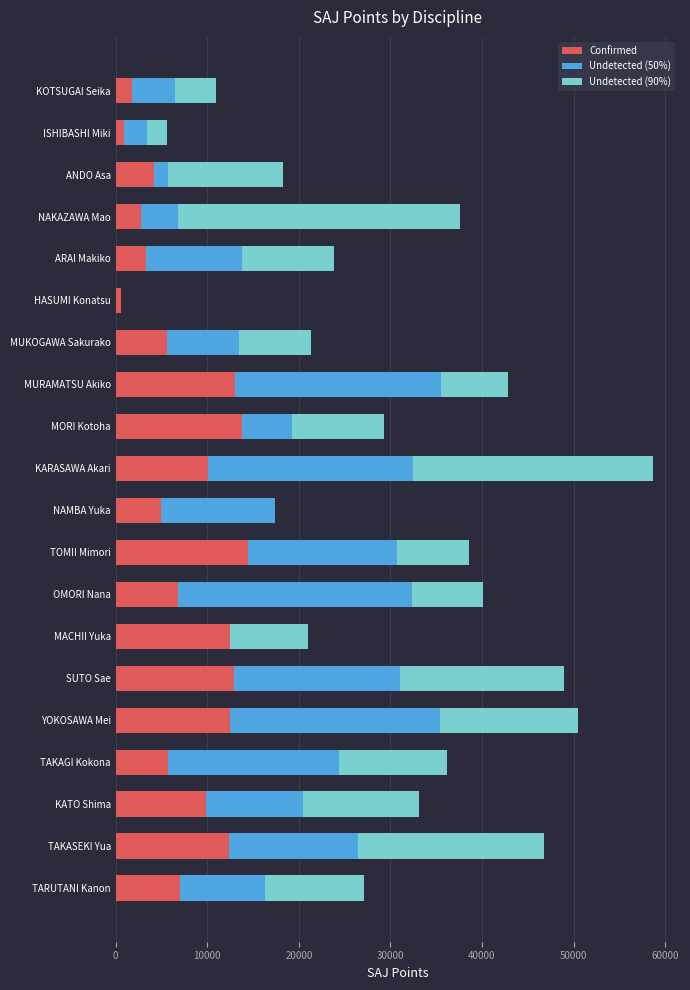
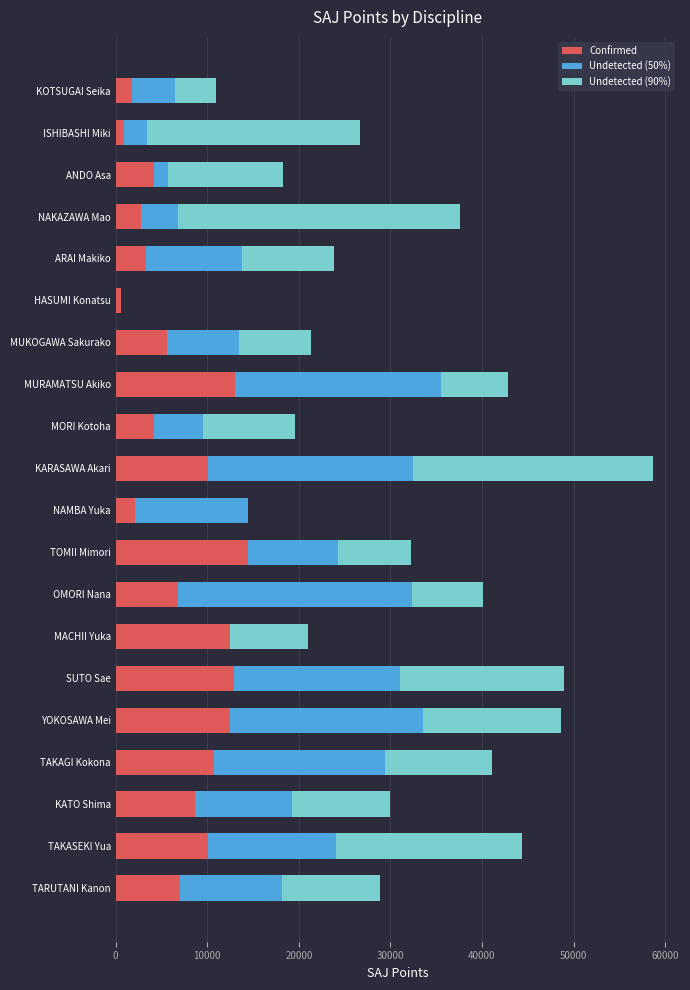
  {
    "Confirmed": {
      "KOTSUGAI Seika": 2000,
      "ISHIBASHI Miki": 1000,
      "ANDO Asa": 4000,
      "NAKAZAWA Mao": 3000,
      "ARAI Makiko": 3000,
      "HASUMI Konatsu": 1000,
      "MUKOGAWA Sakurako": 6000,
      "MURAMATSU Akiko": 13000,
-     "MORI Kotoha": 14000,
+     "MORI Kotoha": 4000,
      "KARASAWA Akari": 10000,
-     "NAMBA Yuka": 5000,
+     "NAMBA Yuka": 2000,
      "TOMII Mimori": 14000,
      "OMORI Nana": 7000,
      "MACHII Yuka": 13000,
      "SUTO Sae": 13000,
      "YOKOSAWA Mei": 12000,
-     "TAKAGI Kokona": 6000,
-     "KATO Shima": 10000,
-     "TAKASEKI Yua": 12000,
+     "TAKAGI Kokona": 11000,
+     "KATO Shima": 9000,
+     "TAKASEKI Yua": 10000,
      "TARUTANI Kanon": 7000
    },
    "Undetected (50%)": {
      "KOTSUGAI Seika": 5000,
      "ISHIBASHI Miki": 2000,
      "ANDO Asa": 2000,
      "NAKAZAWA Mao": 4000,
      "ARAI Makiko": 10000,
      "HASUMI Konatsu": 0,
      "MUKOGAWA Sakurako": 8000,
      "MURAMATSU Akiko": 22000,
      "MORI Kotoha": 5000,
      "KARASAWA Akari": 22000,
      "NAMBA Yuka": 12000,
-     "TOMII Mimori": 16000,
+     "TOMII Mimori": 10000,
      "OMORI Nana": 26000,
      "MACHII Yuka": 0,
      "SUTO Sae": 18000,
-     "YOKOSAWA Mei": 23000,
+     "YOKOSAWA Mei": 21000,
      "TAKAGI Kokona": 19000,
      "KATO Shima": 11000,
      "TAKASEKI Yua": 14000,
-     "TARUTANI Kanon": 9000
+     "TARUTANI Kanon": 11000
    },
    "Undetected (90%)": {
      "KOTSUGAI Seika": 4000,
-     "ISHIBASHI Miki": 2000,
+     "ISHIBASHI Miki": 23000,
      "ANDO Asa": 12000,
      "NAKAZAWA Mao": 31000,
      "ARAI Makiko": 10000,
      "HASUMI Konatsu": 0,
      "MUKOGAWA Sakurako": 8000,
      "MURAMATSU Akiko": 7000,
      "MORI Kotoha": 10000,
      "KARASAWA Akari": 26000,
      "NAMBA Yuka": 0,
      "TOMII Mimori": 8000,
      "OMORI Nana": 8000,
      "MACHII Yuka": 9000,
      "SUTO Sae": 18000,
      "YOKOSAWA Mei": 15000,
      "TAKAGI Kokona": 12000,
-     "KATO Shima": 13000,
+     "KATO Shima": 11000,
      "TAKASEKI Yua": 20000,
      "TARUTANI Kanon": 11000
    }
  }
